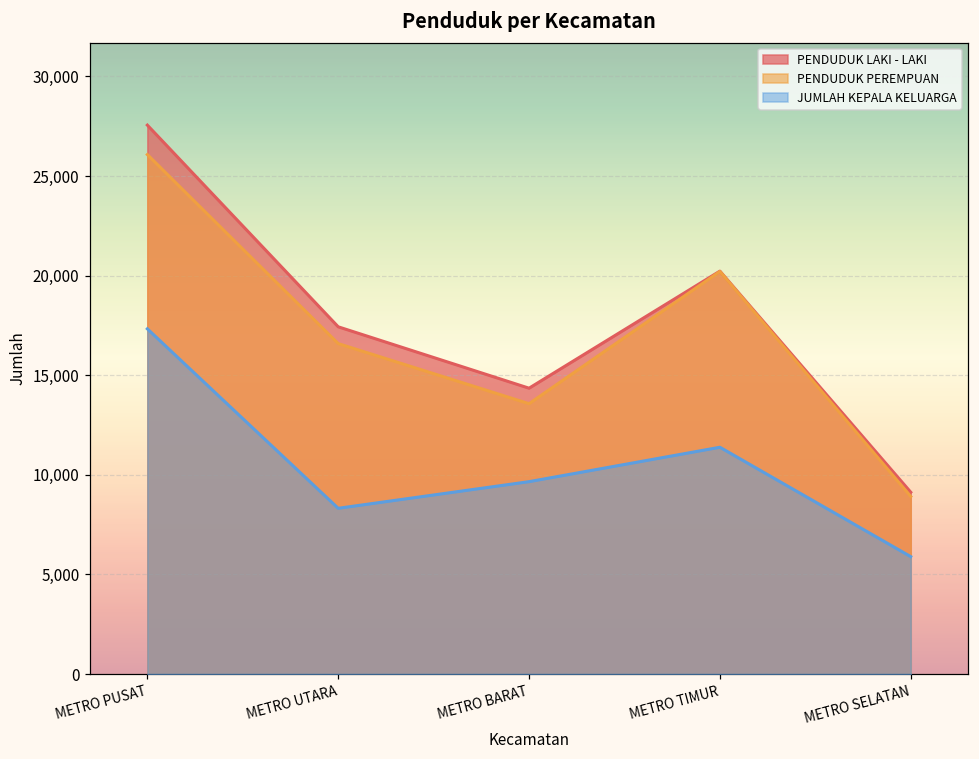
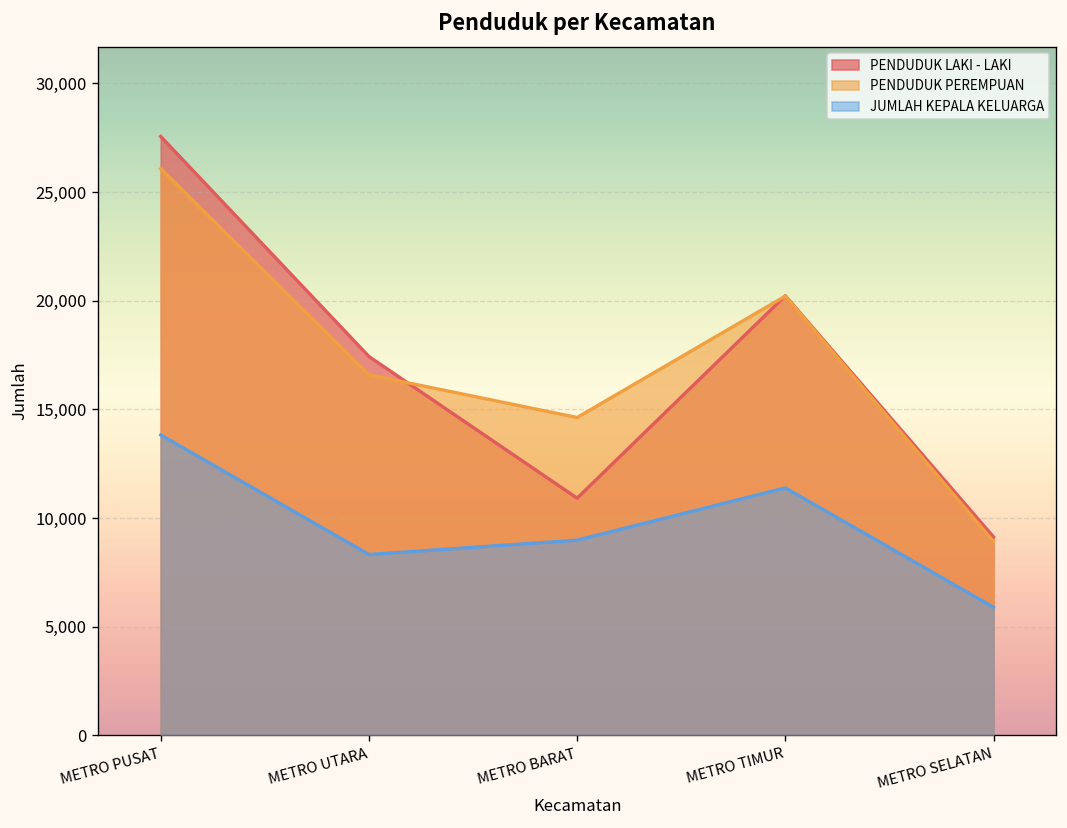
  {
    "PENDUDUK LAKI - LAKI": {
      "METRO PUSAT": "27,600",
      "METRO UTARA": "17,400",
-     "METRO BARAT": "14,400",
+     "METRO BARAT": "10,900",
      "METRO SELATAN": "9,100"
    },
    "PENDUDUK PEREMPUAN": {
      "METRO PUSAT": "26,100",
      "METRO UTARA": "16,600",
-     "METRO BARAT": "13,600",
+     "METRO BARAT": "14,600",
      "METRO SELATAN": "8,900"
    },
    "JUMLAH KEPALA KELUARGA": {
-     "METRO PUSAT": "17,300",
+     "METRO PUSAT": "13,800",
      "METRO UTARA": "8,300",
-     "METRO BARAT": "9,700",
+     "METRO BARAT": "9,000",
      "METRO TIMUR": "11,400",
      "METRO SELATAN": "5,900"
    }
  }
